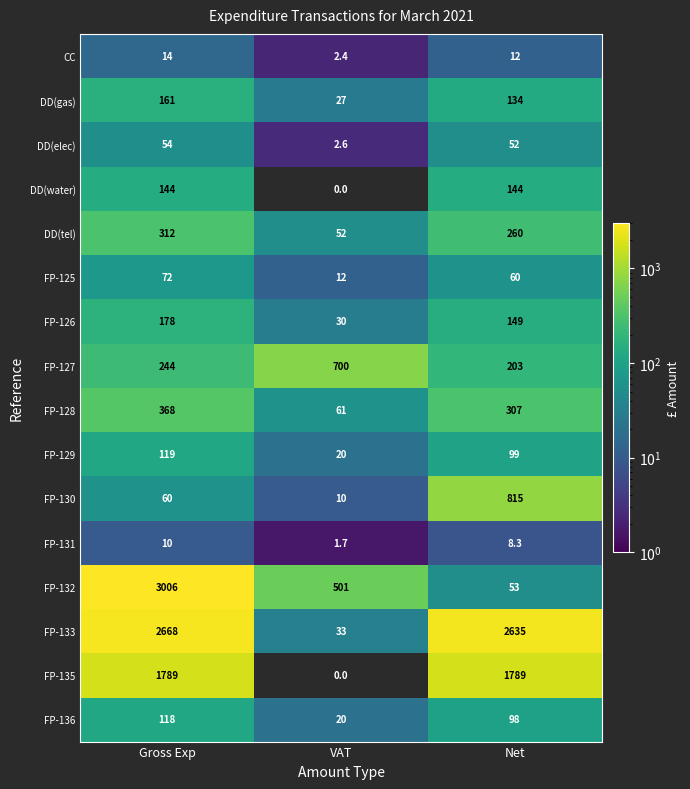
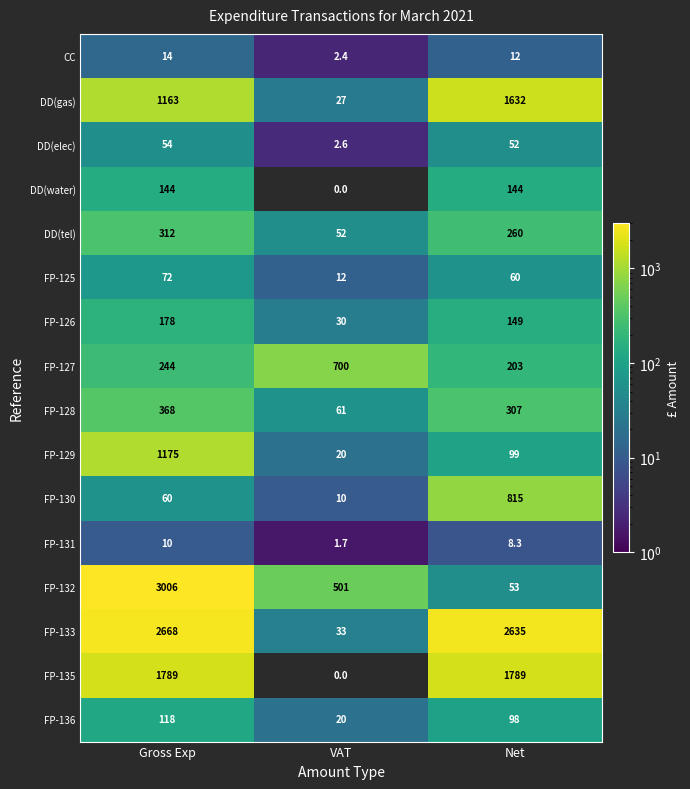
  {
    "CC": {
      "Gross Exp": 14,
      "VAT": 2.4,
      "Net": 12
    },
    "DD(gas)": {
-     "Gross Exp": 161,
+     "Gross Exp": 1163,
      "VAT": 27,
-     "Net": 134
+     "Net": 1632
    },
    "DD(elec)": {
      "Gross Exp": 54,
      "VAT": 2.6,
      "Net": 52
    },
    "DD(water)": {
      "Gross Exp": 144,
      "VAT": 0.0,
      "Net": 144
    },
    "DD(tel)": {
      "Gross Exp": 312,
      "VAT": 52,
      "Net": 260
    },
    "FP-125": {
      "Gross Exp": 72,
      "VAT": 12,
      "Net": 60
    },
    "FP-126": {
      "Gross Exp": 178,
      "VAT": 30,
      "Net": 149
    },
    "FP-127": {
      "Gross Exp": 244,
      "VAT": 700,
      "Net": 203
    },
    "FP-128": {
      "Gross Exp": 368,
      "VAT": 61,
      "Net": 307
    },
    "FP-129": {
-     "Gross Exp": 119,
+     "Gross Exp": 1175,
      "VAT": 20,
      "Net": 99
    },
    "FP-130": {
      "Gross Exp": 60,
      "VAT": 10,
      "Net": 815
    },
    "FP-131": {
      "Gross Exp": 10,
      "VAT": 1.7,
      "Net": 8.3
    },
    "FP-132": {
      "Gross Exp": 3006,
      "VAT": 501,
      "Net": 53
    },
    "FP-133": {
      "Gross Exp": 2668,
      "VAT": 33,
      "Net": 2635
    },
    "FP-135": {
      "Gross Exp": 1789,
      "VAT": 0.0,
      "Net": 1789
    },
    "FP-136": {
      "Gross Exp": 118,
      "VAT": 20,
      "Net": 98
    }
  }
